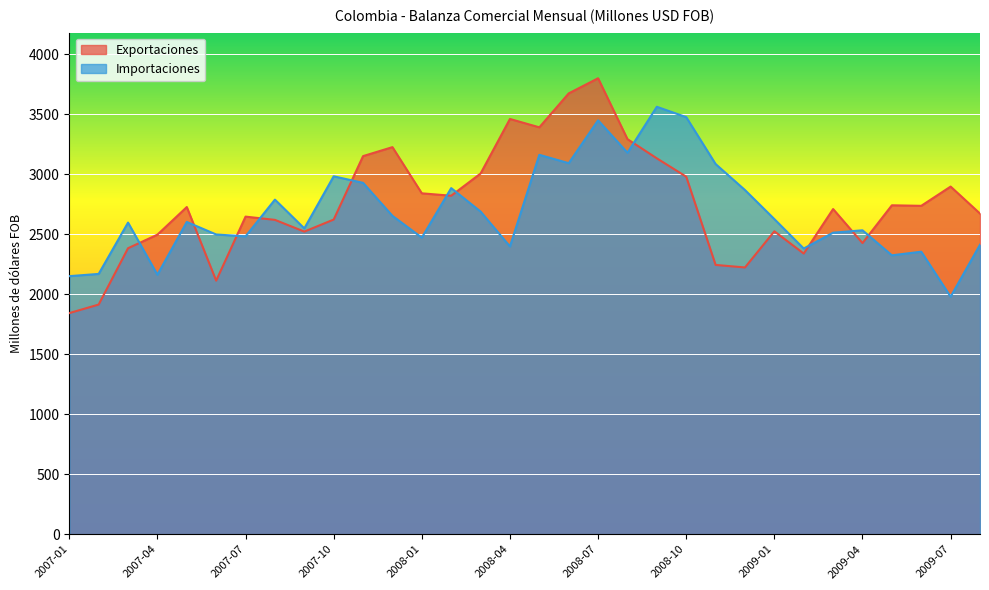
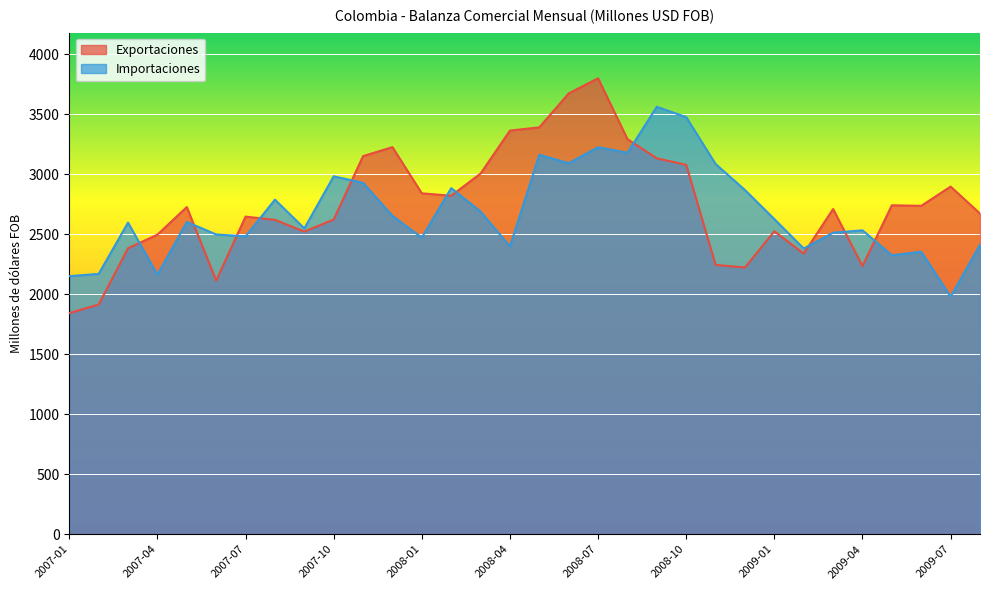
  {
    "Exportaciones": {
      "2007-01": 1840,
      "2007-04": 2500,
      "2007-07": 2650,
      "2007-10": 2620,
      "2008-01": 2840,
-     "2008-04": 3460,
+     "2008-04": 3370,
      "2008-07": 3800,
-     "2008-10": 2980,
+     "2008-10": 3080,
      "2009-01": 2530,
-     "2009-04": 2430,
+     "2009-04": 2240,
      "2009-07": 2900
    },
    "Importaciones": {
      "2007-01": 2150,
      "2007-04": 2160,
      "2007-07": 2480,
      "2007-10": 2980,
      "2008-01": 2470,
      "2008-04": 2400,
-     "2008-07": 3450,
+     "2008-07": 3230,
      "2008-10": 3480,
      "2009-01": 2630,
      "2009-04": 2530,
      "2009-07": 1980
    }
  }
